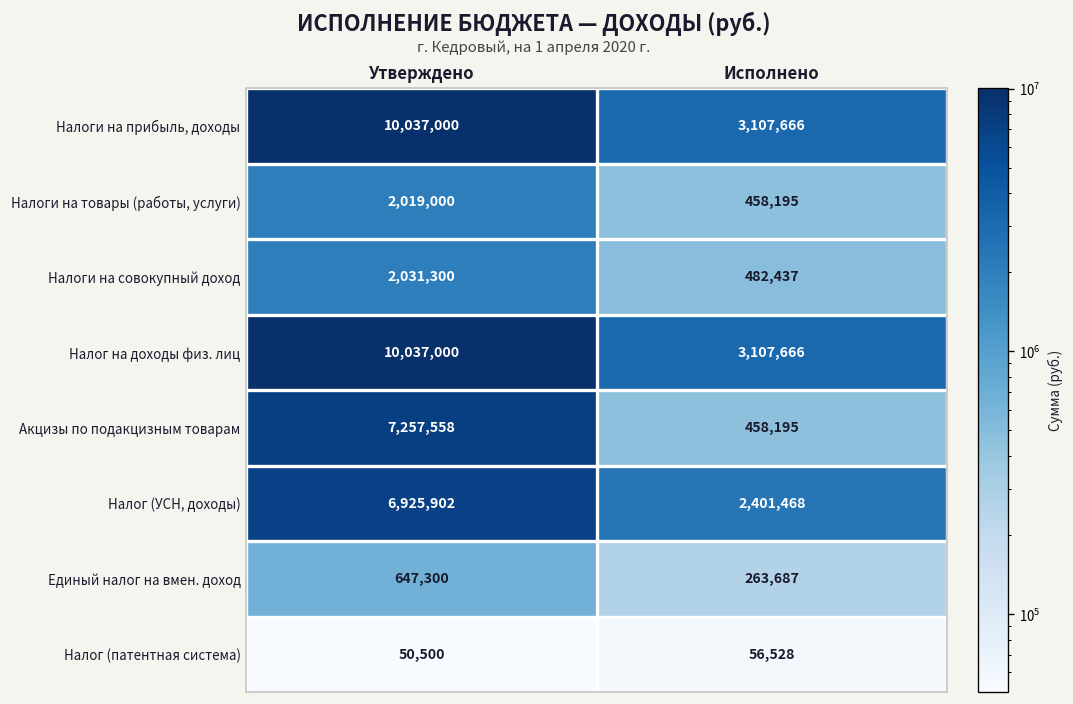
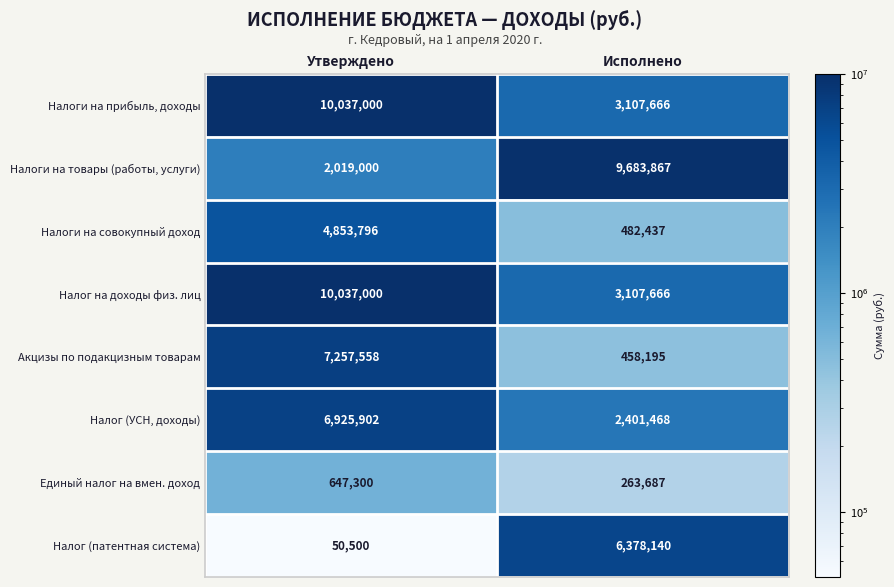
  {
    "Налоги на прибыль, доходы": {
      "Утверждено": "10,037,000",
      "Исполнено": "3,107,666"
    },
    "Налоги на товары (работы, услуги)": {
      "Утверждено": "2,019,000",
-     "Исполнено": "458,195"
+     "Исполнено": "9,683,867"
    },
    "Налоги на совокупный доход": {
-     "Утверждено": "2,031,300",
+     "Утверждено": "4,853,796",
      "Исполнено": "482,437"
    },
    "Налог на доходы физ. лиц": {
      "Утверждено": "10,037,000",
      "Исполнено": "3,107,666"
    },
    "Акцизы по подакцизным товарам": {
      "Утверждено": "7,257,558",
      "Исполнено": "458,195"
    },
    "Налог (УСН, доходы)": {
      "Утверждено": "6,925,902",
      "Исполнено": "2,401,468"
    },
    "Единый налог на вмен. доход": {
      "Утверждено": "647,300",
      "Исполнено": "263,687"
    },
    "Налог (патентная система)": {
      "Утверждено": "50,500",
-     "Исполнено": "56,528"
+     "Исполнено": "6,378,140"
    }
  }
